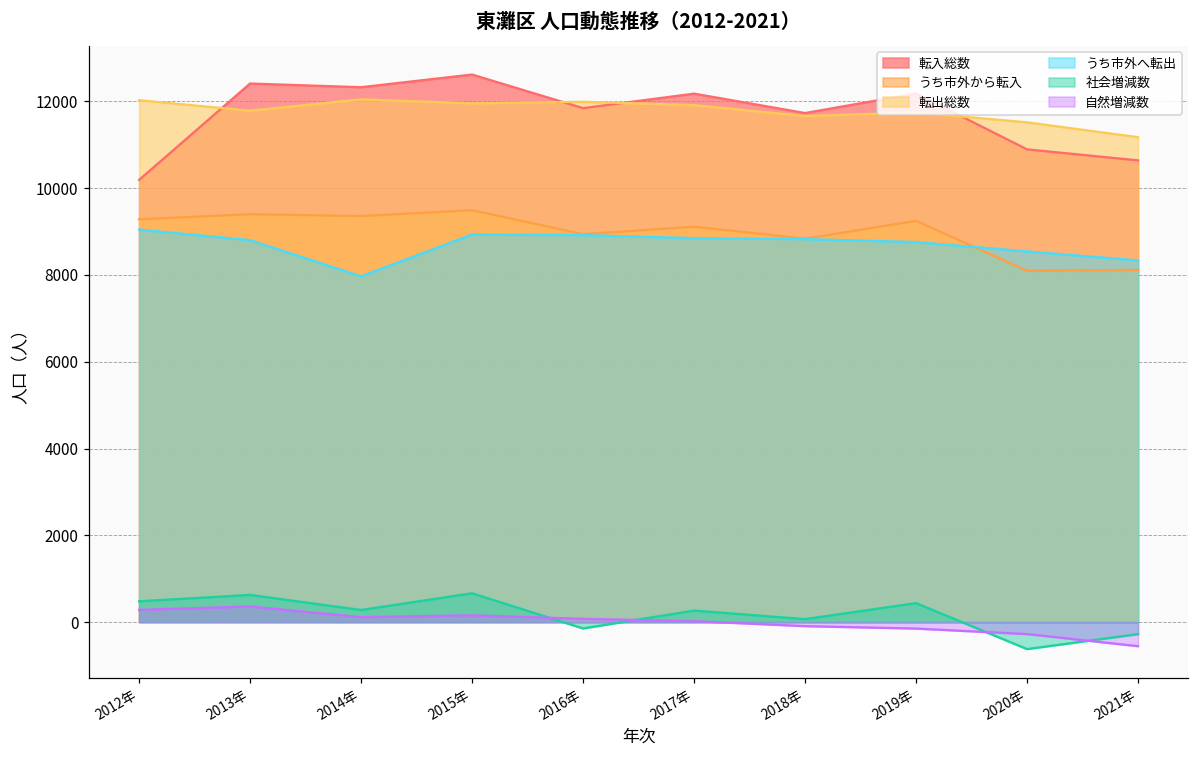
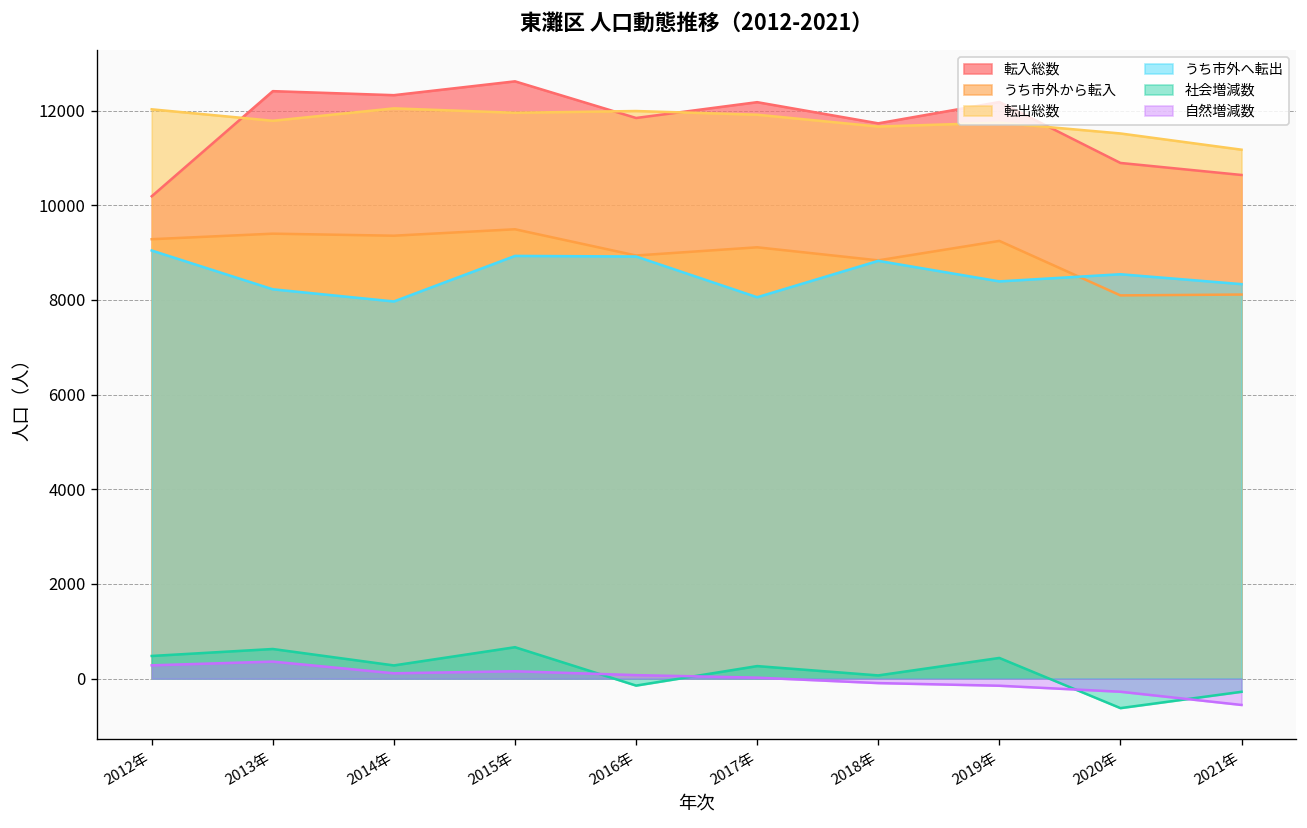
  {
    "転入総数": {
      "2012年": 10200,
      "2013年": 12400,
      "2014年": 12300,
      "2015年": 12600,
      "2016年": 11800,
      "2017年": 12200,
      "2018年": 11700,
      "2020年": 10900,
      "2021年": 10600
    },
    "うち市外へ転出": {
      "2012年": 9000,
-     "2013年": 8800,
+     "2013年": 8200,
      "2014年": 8000,
      "2015年": 8900,
-     "2017年": 8800,
-     "2019年": 8800,
+     "2017年": 8100,
+     "2019年": 8400,
      "2020年": 8500,
      "2021年": 8300
    }
  }
